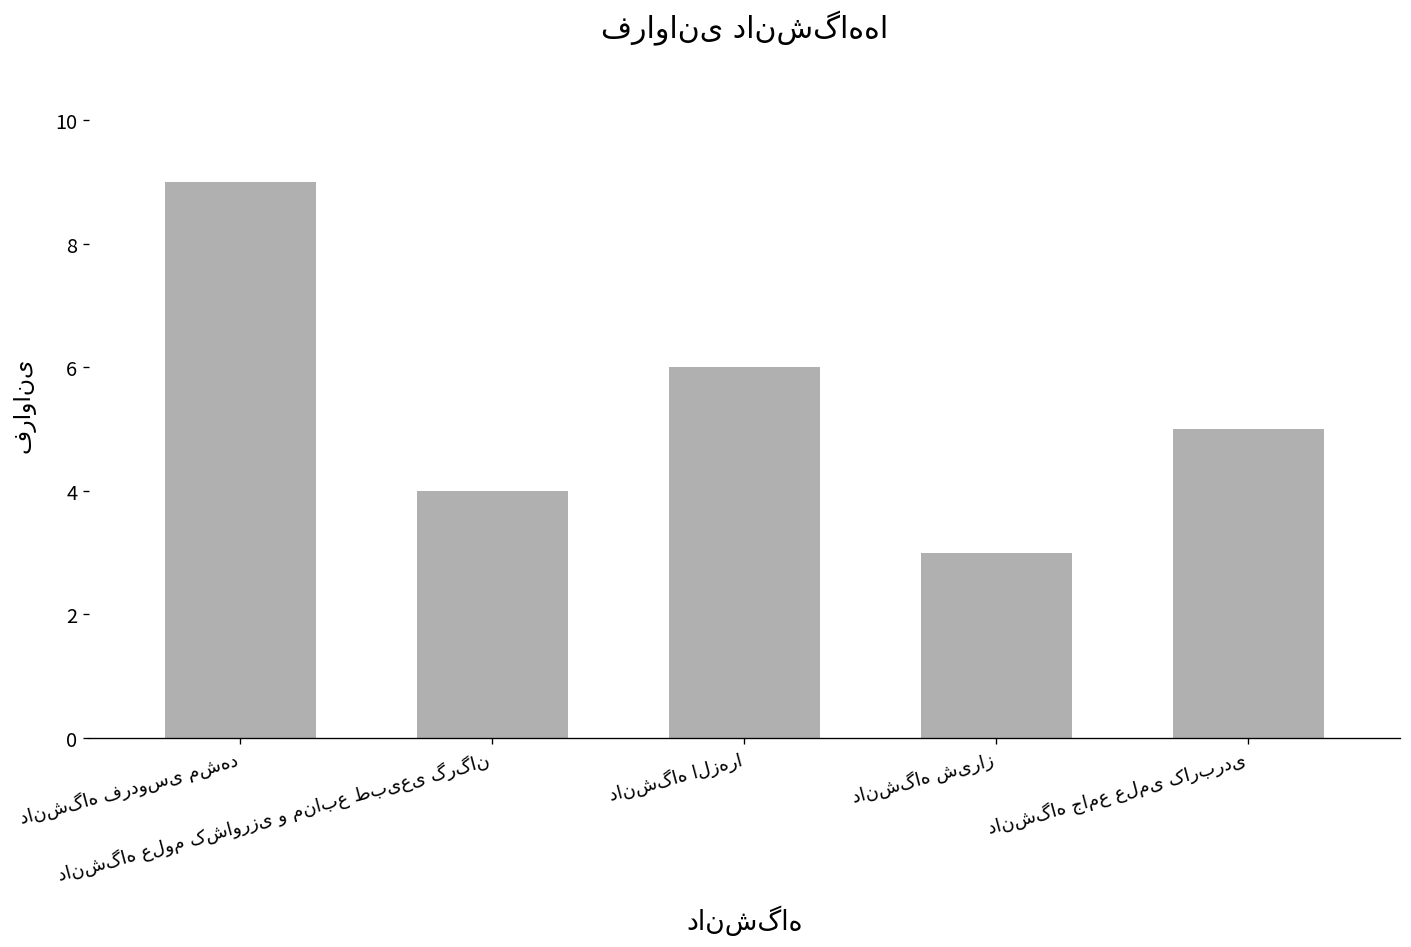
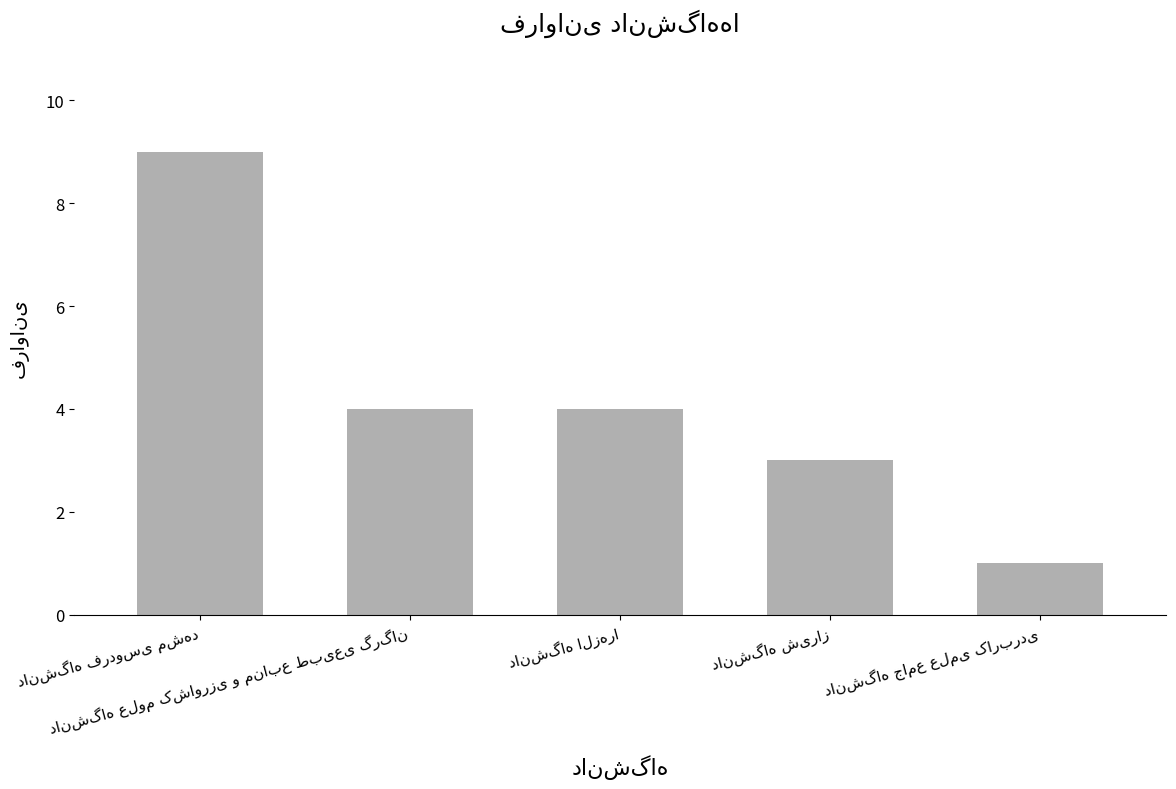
  {
    "دانشگاه فردوسی مشهد": 9,
    "دانشگاه علوم کشاورزی و منابع طبیعی گرگان": 4,
-   "دانشگاه الزهرا": 6,
+   "دانشگاه الزهرا": 4,
    "دانشگاه شیراز": 3,
-   "دانشگاه جامع علمی کاربردی": 5
+   "دانشگاه جامع علمی کاربردی": 1
  }
